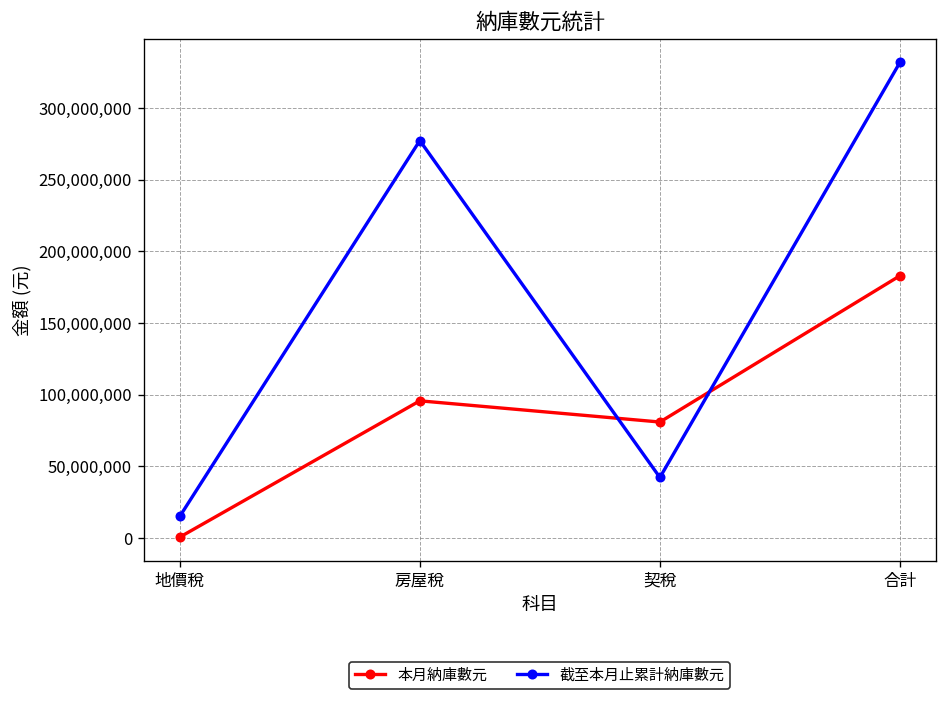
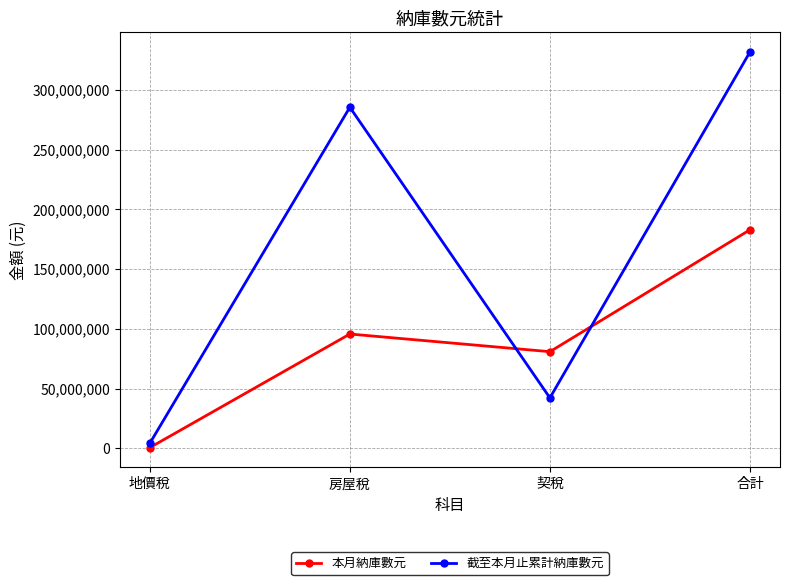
  {
    "本月納庫數元": {
      "地價稅": "1,000,000",
      "房屋稅": "96,000,000",
      "契稅": "81,000,000",
      "合計": "183,000,000"
    },
    "截至本月止累計納庫數元": {
-     "地價稅": "15,000,000",
-     "房屋稅": "277,000,000",
+     "地價稅": "4,000,000",
+     "房屋稅": "285,000,000",
      "契稅": "42,000,000",
      "合計": "332,000,000"
    }
  }
